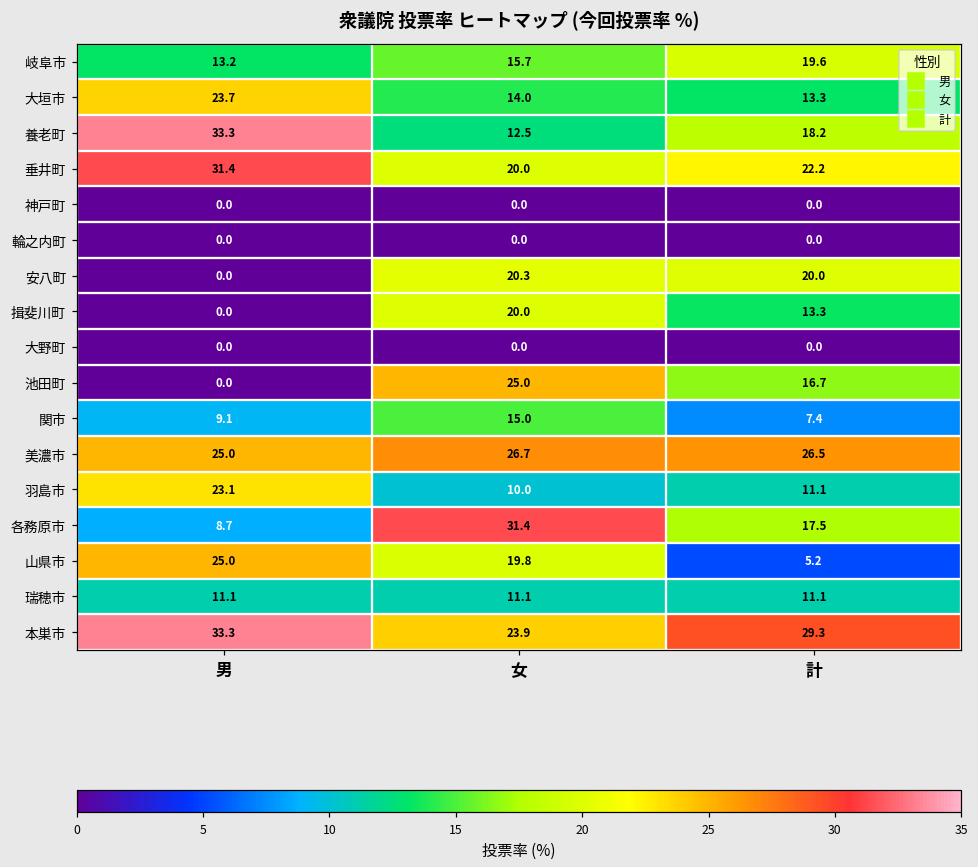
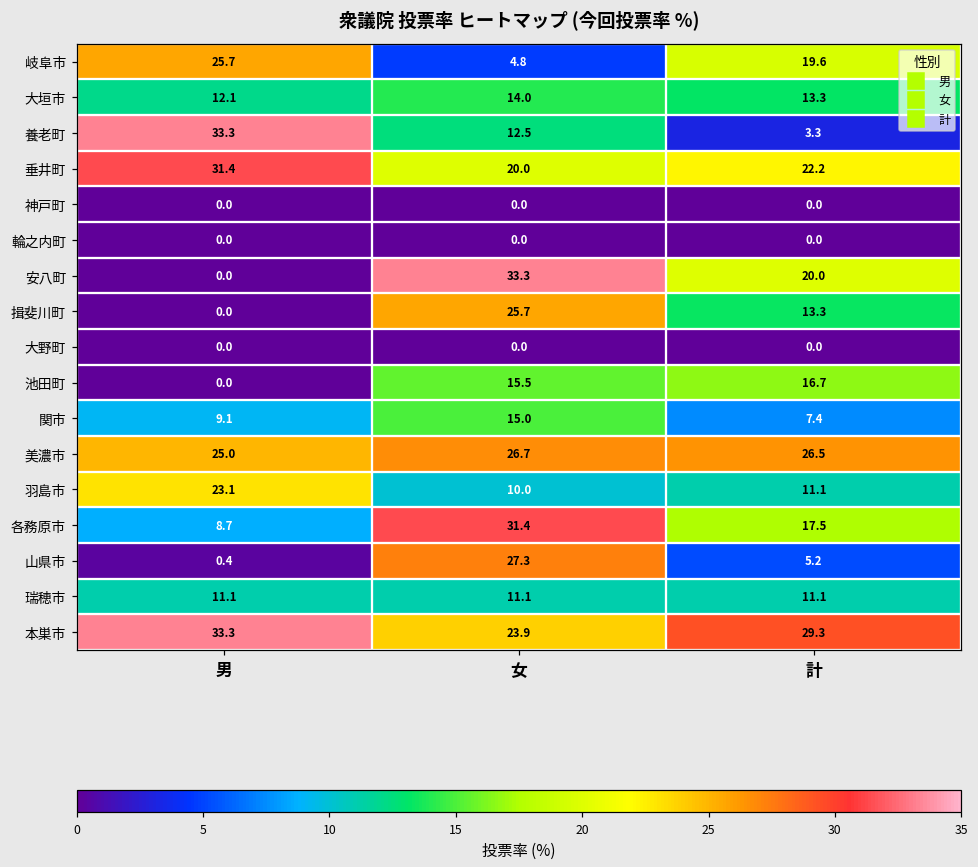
  {
    "岐阜市": {
-     "男": 13.2,
-     "女": 15.7,
+     "男": 25.7,
+     "女": 4.8,
      "計": 19.6
    },
    "大垣市": {
-     "男": 23.7,
+     "男": 12.1,
      "女": 14.0,
      "計": 13.3
    },
    "養老町": {
      "男": 33.3,
      "女": 12.5,
-     "計": 18.2
+     "計": 3.3
    },
    "垂井町": {
      "男": 31.4,
      "女": 20.0,
      "計": 22.2
    },
    "神戸町": {
      "男": 0.0,
      "女": 0.0,
      "計": 0.0
    },
    "輪之内町": {
      "男": 0.0,
      "女": 0.0,
      "計": 0.0
    },
    "安八町": {
      "男": 0.0,
-     "女": 20.3,
+     "女": 33.3,
      "計": 20.0
    },
    "揖斐川町": {
      "男": 0.0,
-     "女": 20.0,
+     "女": 25.7,
      "計": 13.3
    },
    "大野町": {
      "男": 0.0,
      "女": 0.0,
      "計": 0.0
    },
    "池田町": {
      "男": 0.0,
-     "女": 25.0,
+     "女": 15.5,
      "計": 16.7
    },
    "関市": {
      "男": 9.1,
      "女": 15.0,
      "計": 7.4
    },
    "美濃市": {
      "男": 25.0,
      "女": 26.7,
      "計": 26.5
    },
    "羽島市": {
      "男": 23.1,
      "女": 10.0,
      "計": 11.1
    },
    "各務原市": {
      "男": 8.7,
      "女": 31.4,
      "計": 17.5
    },
    "山県市": {
-     "男": 25.0,
-     "女": 19.8,
+     "男": 0.4,
+     "女": 27.3,
      "計": 5.2
    },
    "瑞穂市": {
      "男": 11.1,
      "女": 11.1,
      "計": 11.1
    },
    "本巣市": {
      "男": 33.3,
      "女": 23.9,
      "計": 29.3
    }
  }
